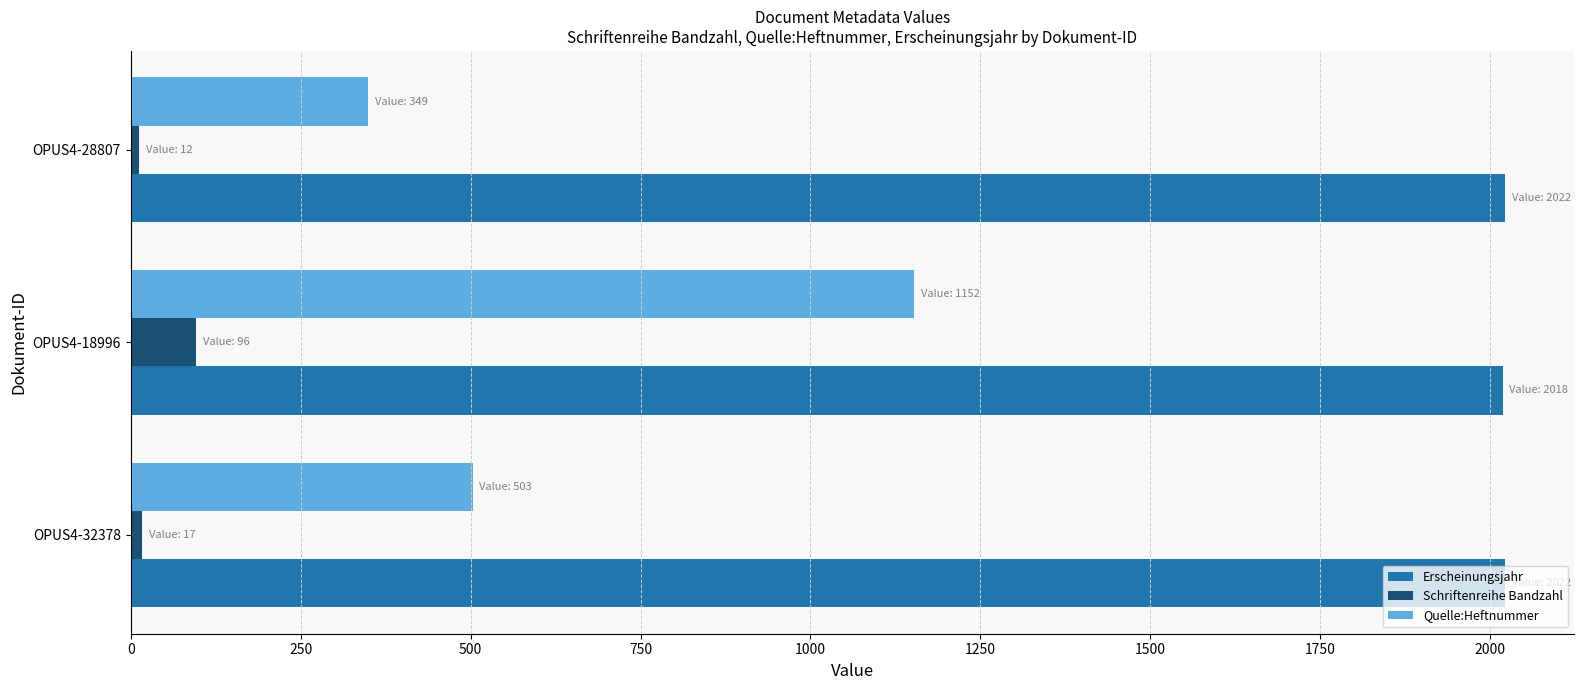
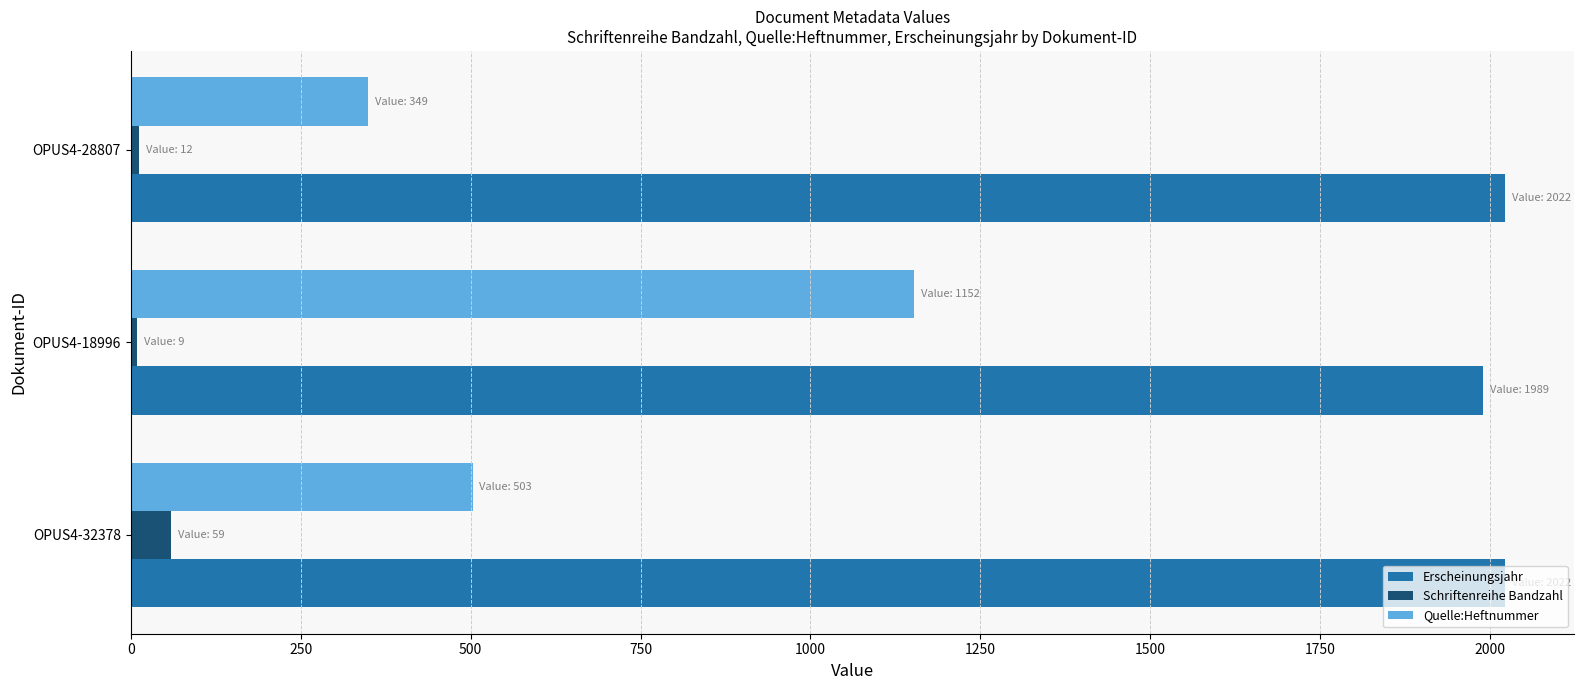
  {
    "Erscheinungsjahr": {
      "OPUS4-28807": 2022,
-     "OPUS4-18996": 2018
+     "OPUS4-18996": 1989
    },
    "Schriftenreihe Bandzahl": {
      "OPUS4-28807": 12,
-     "OPUS4-18996": 96,
-     "OPUS4-32378": 17
+     "OPUS4-18996": 9,
+     "OPUS4-32378": 59
    },
    "Quelle:Heftnummer": {
      "OPUS4-28807": 349,
      "OPUS4-18996": 1152,
      "OPUS4-32378": 503
    }
  }
